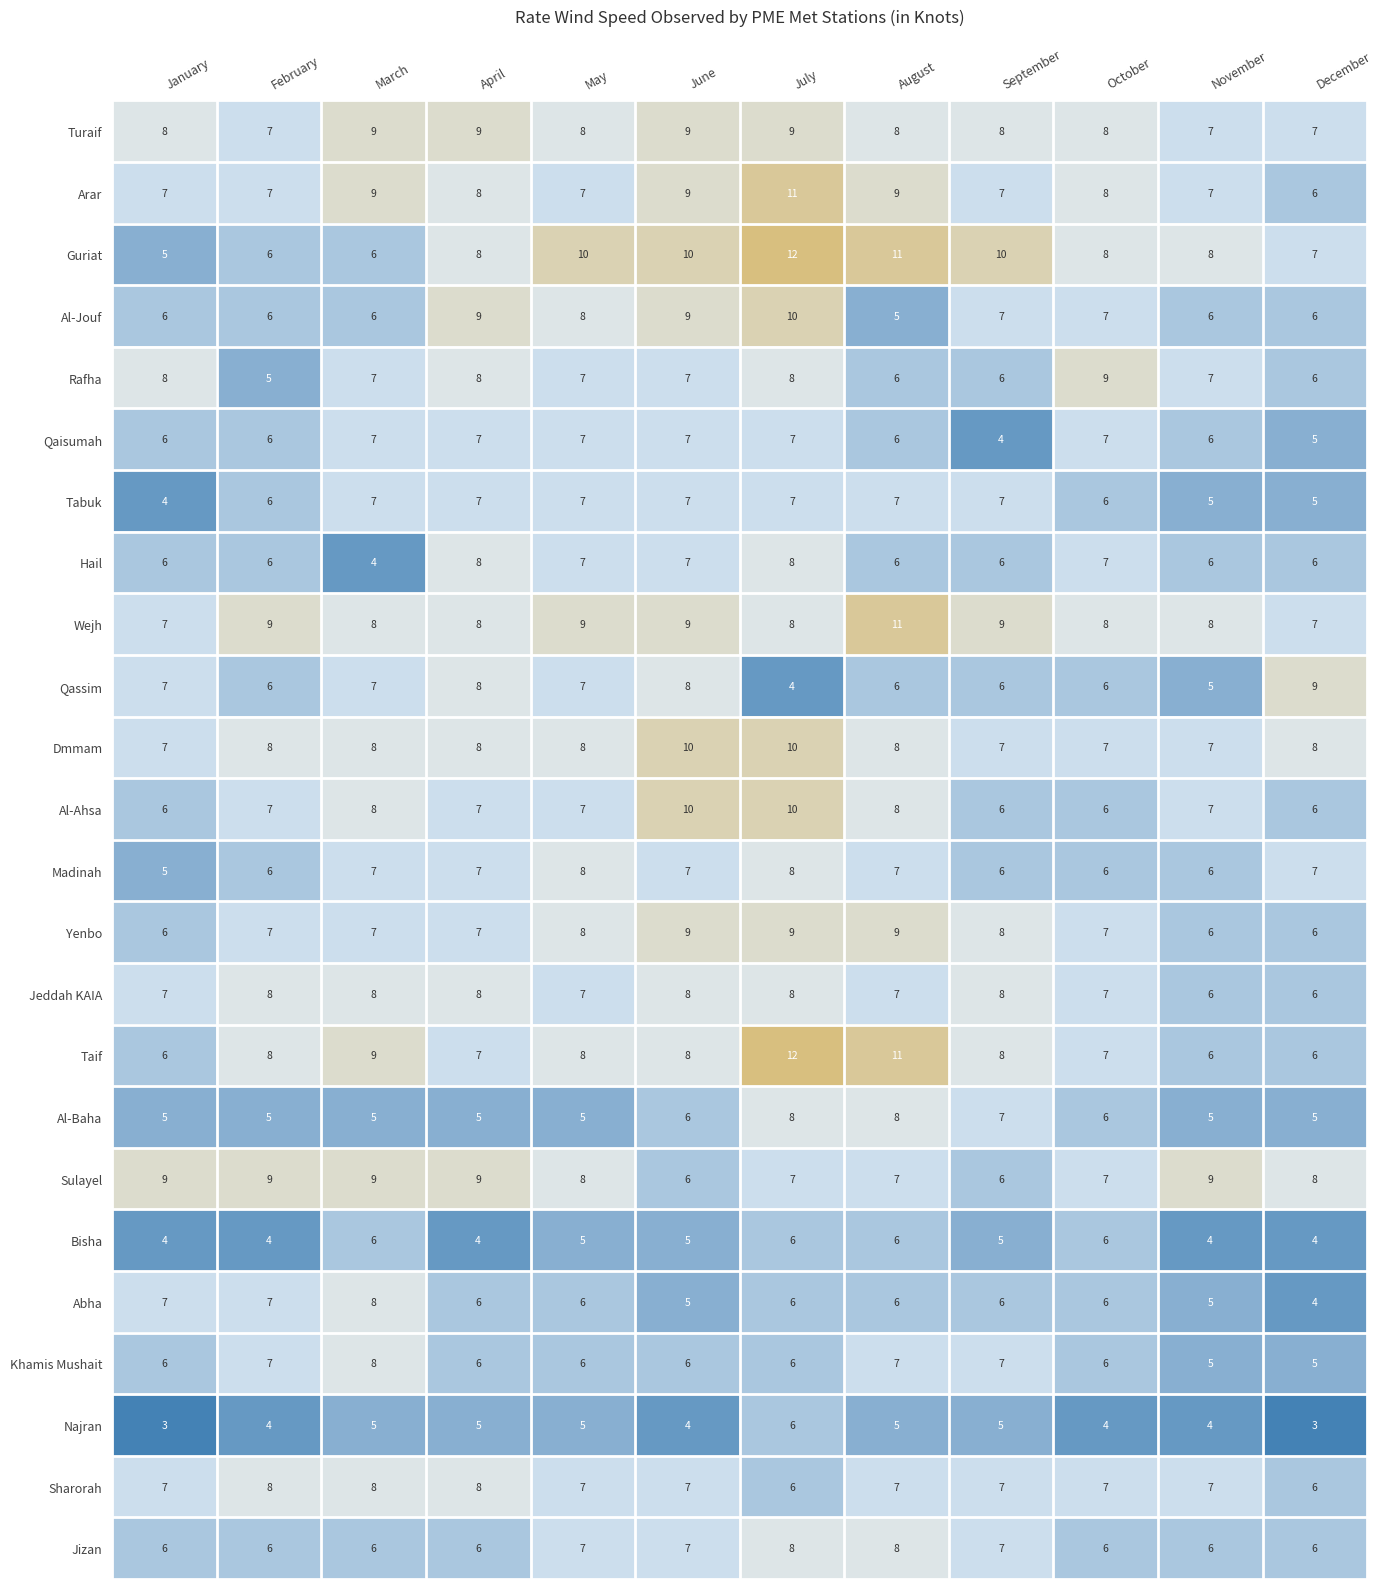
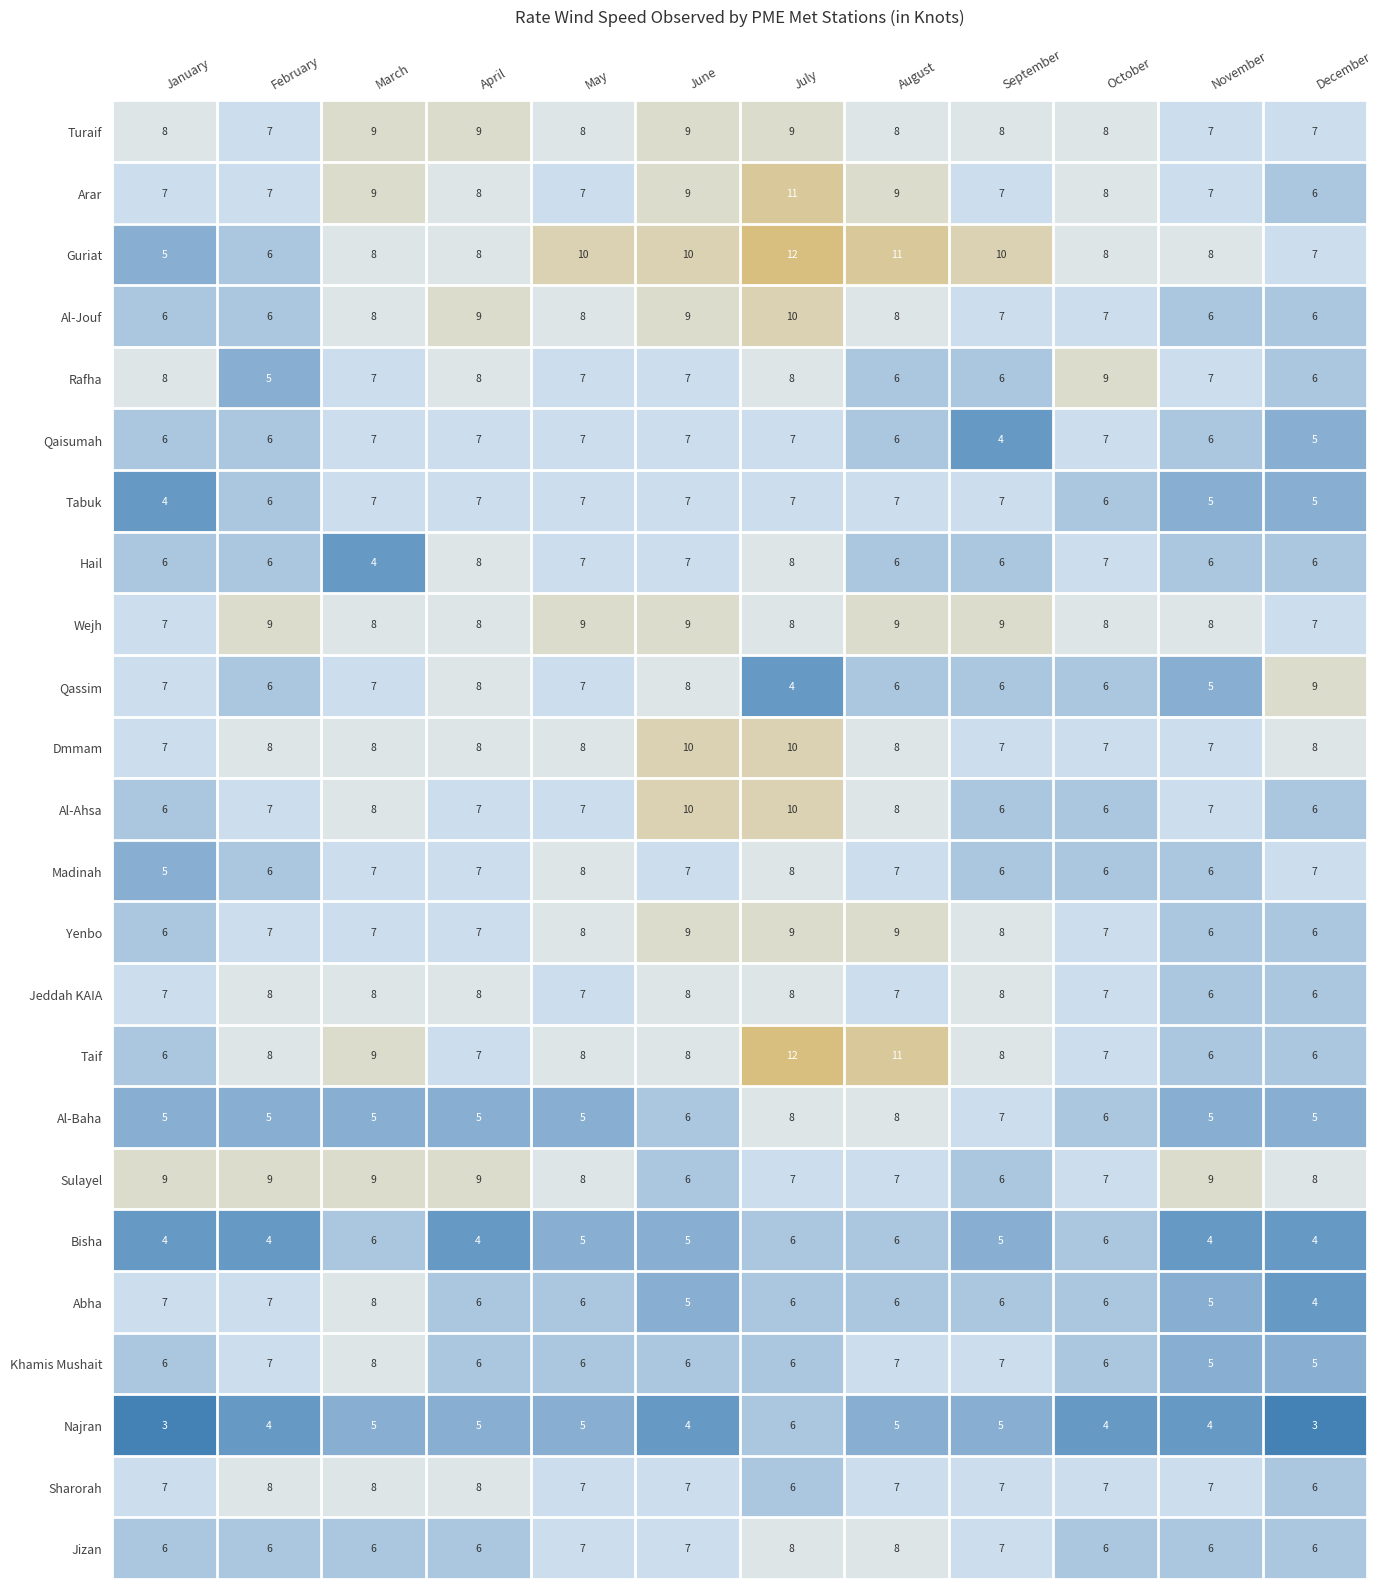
  {
    "Guriat": {
      "January": 5,
      "February": 6,
-     "March": 6,
+     "March": 8,
      "April": 8,
      "May": 10,
      "June": 10,
      "July": 12,
      "August": 11,
      "September": 10,
      "October": 8,
      "November": 8,
      "December": 7
    },
    "Al-Jouf": {
      "January": 6,
      "February": 6,
-     "March": 6,
+     "March": 8,
      "April": 9,
      "May": 8,
      "June": 9,
      "July": 10,
-     "August": 5,
+     "August": 8,
      "September": 7,
      "October": 7,
      "November": 6,
      "December": 6
    },
    "Wejh": {
      "January": 7,
      "February": 9,
      "March": 8,
      "April": 8,
      "May": 9,
      "June": 9,
      "July": 8,
-     "August": 11,
+     "August": 9,
      "September": 9,
      "October": 8,
      "November": 8,
      "December": 7
    }
  }
